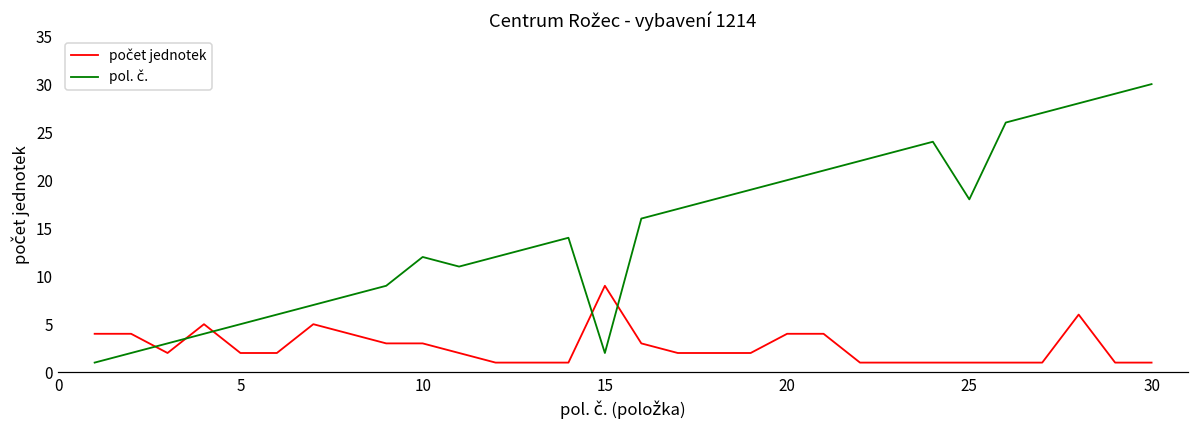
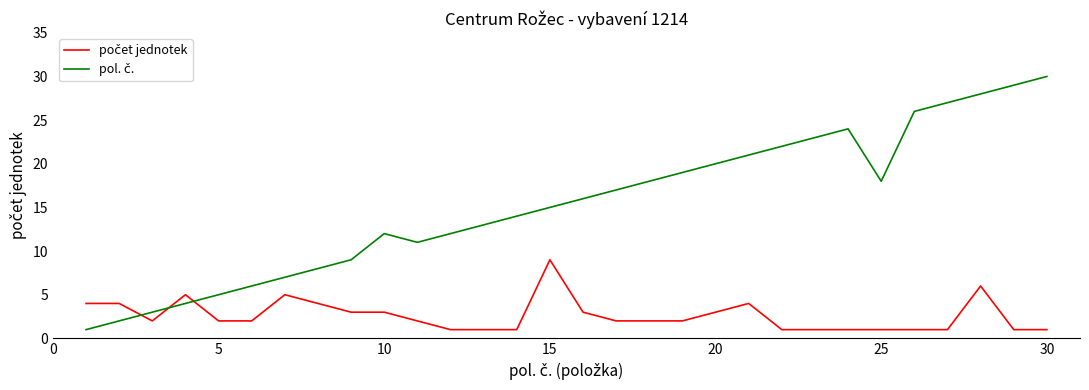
  {
    "počet jednotek": {
      "5": 2,
      "10": 3,
      "15": 9,
-     "20": 4,
+     "20": 3,
      "25": 1,
      "30": 1
    },
    "pol. č.": {
      "5": 5,
      "10": 12,
-     "15": 2,
+     "15": 15,
      "20": 20,
      "25": 18,
      "30": 30
    }
  }
